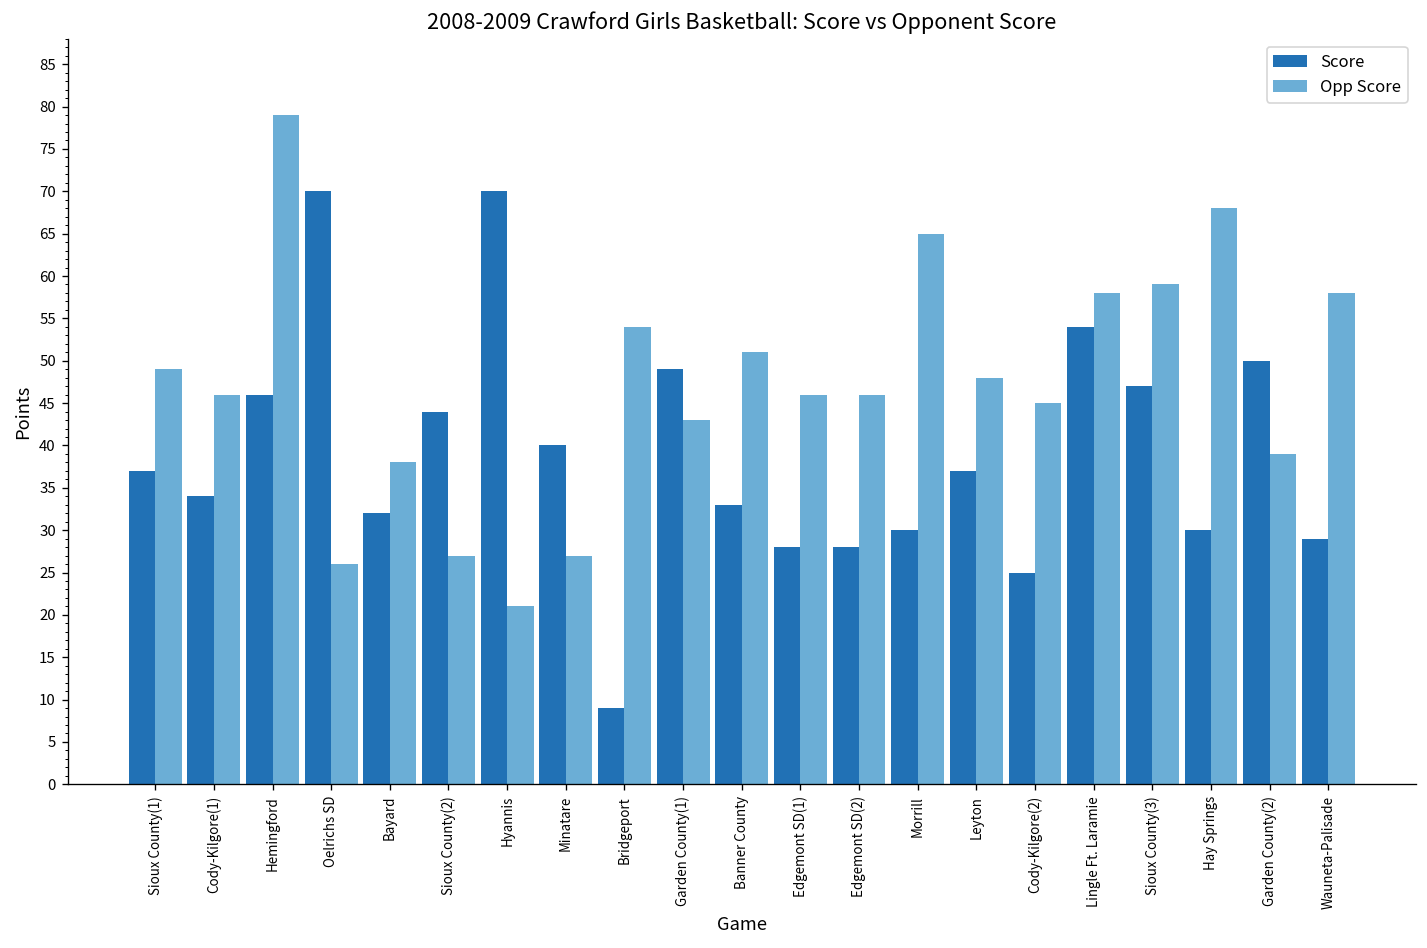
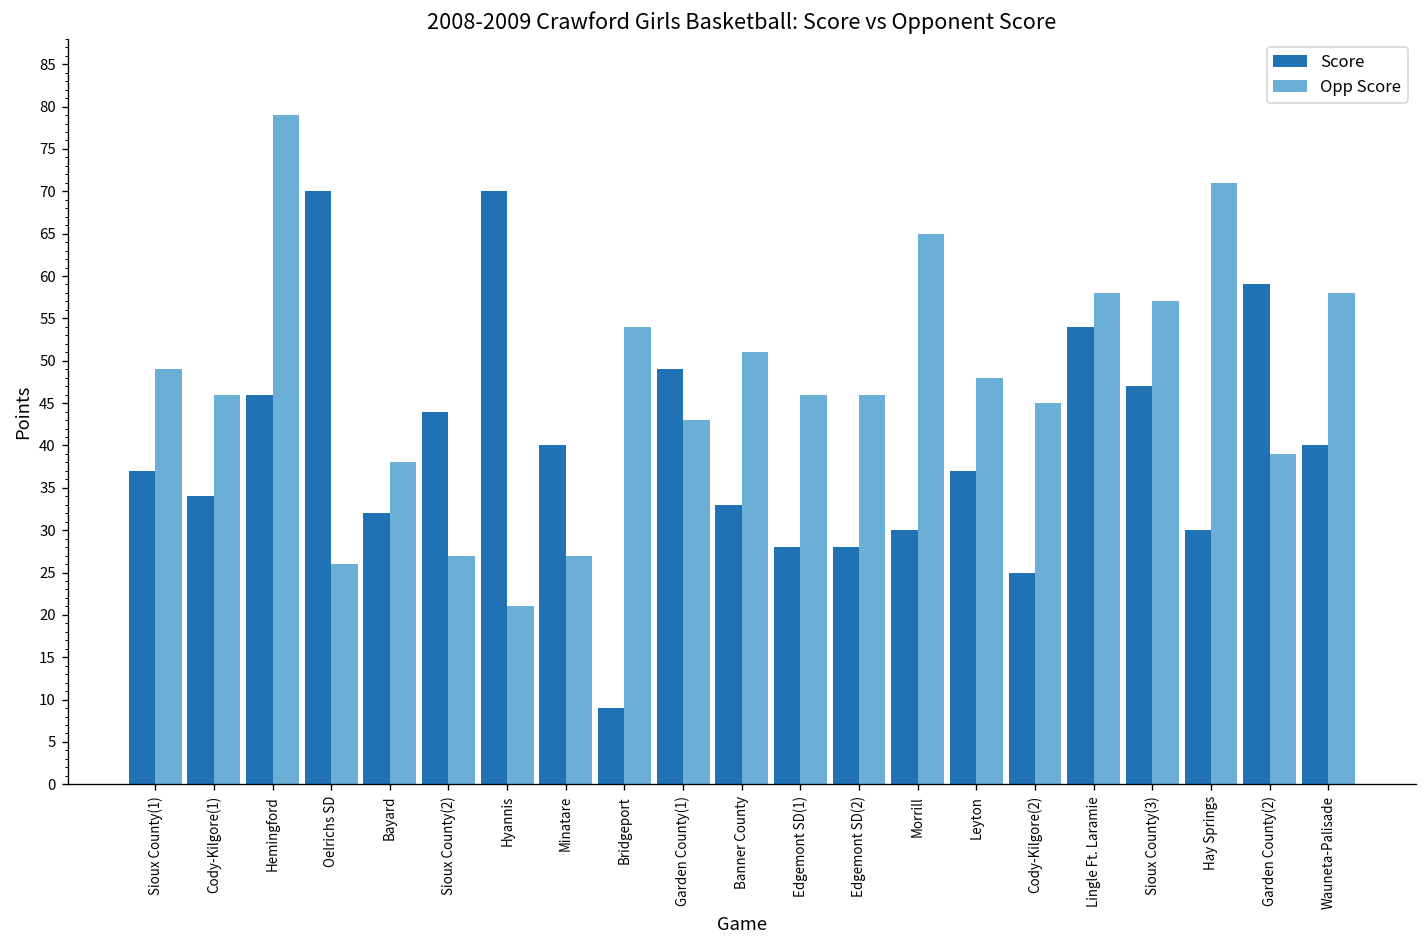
  {
    "Score": {
      "Sioux County(1)": 37,
      "Cody-Kilgore(1)": 34,
      "Hemingford": 46,
      "Oelrichs SD": 70,
      "Bayard": 32,
      "Sioux County(2)": 44,
      "Hyannis": 70,
      "Minatare": 40,
      "Bridgeport": 9,
      "Garden County(1)": 49,
      "Banner County": 33,
      "Edgemont SD(1)": 28,
      "Edgemont SD(2)": 28,
      "Morrill": 30,
      "Leyton": 37,
      "Cody-Kilgore(2)": 25,
      "Lingle Ft. Laramie": 54,
      "Sioux County(3)": 47,
      "Hay Springs": 30,
-     "Garden County(2)": 50,
-     "Wauneta-Palisade": 29
+     "Garden County(2)": 59,
+     "Wauneta-Palisade": 40
    },
    "Opp Score": {
      "Sioux County(1)": 49,
      "Cody-Kilgore(1)": 46,
      "Hemingford": 79,
      "Oelrichs SD": 26,
      "Bayard": 38,
      "Sioux County(2)": 27,
      "Hyannis": 21,
      "Minatare": 27,
      "Bridgeport": 54,
      "Garden County(1)": 43,
      "Banner County": 51,
      "Edgemont SD(1)": 46,
      "Edgemont SD(2)": 46,
      "Morrill": 65,
      "Leyton": 48,
      "Cody-Kilgore(2)": 45,
      "Lingle Ft. Laramie": 58,
-     "Sioux County(3)": 59,
-     "Hay Springs": 68,
+     "Sioux County(3)": 57,
+     "Hay Springs": 71,
      "Garden County(2)": 39,
      "Wauneta-Palisade": 58
    }
  }
